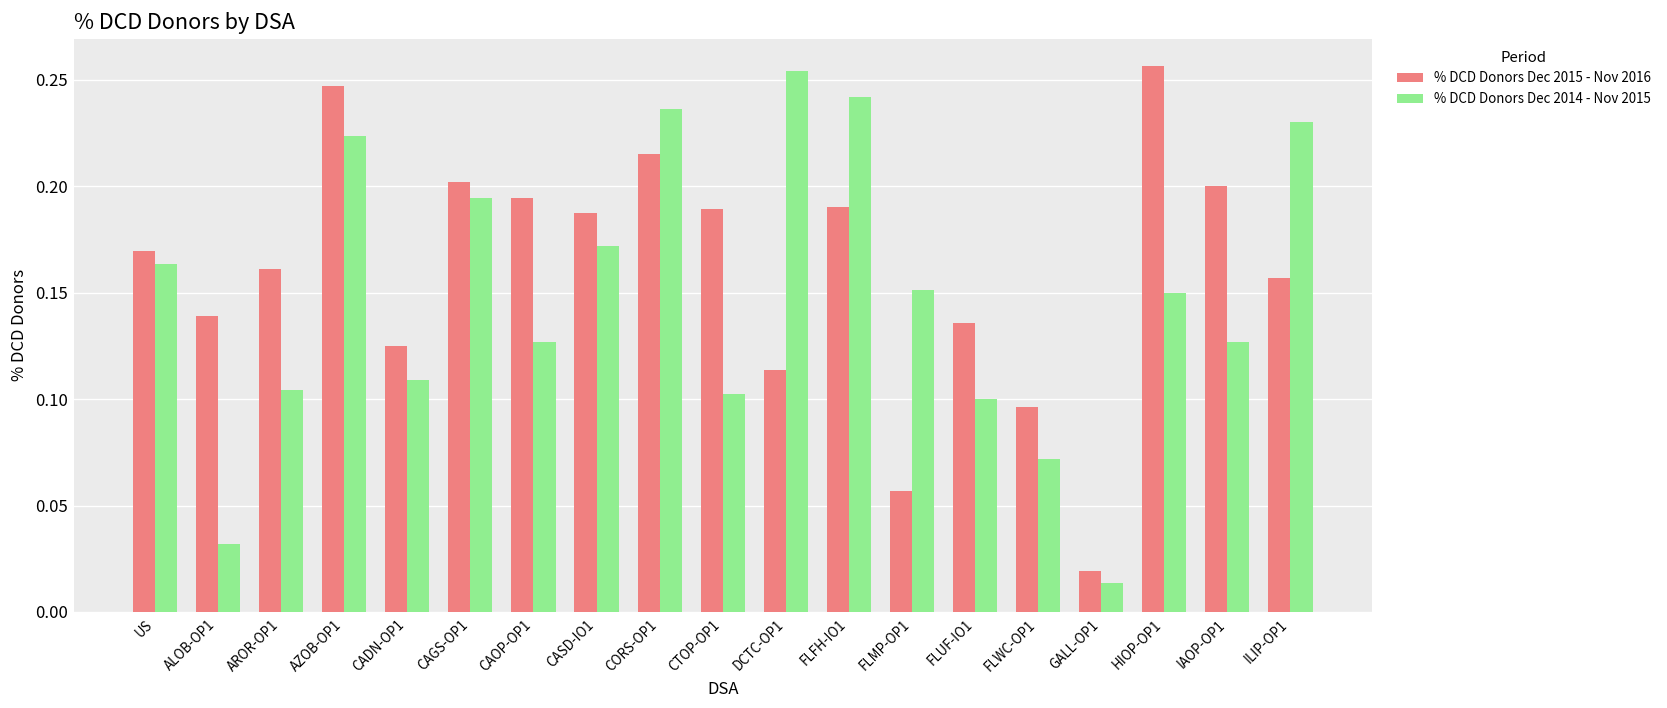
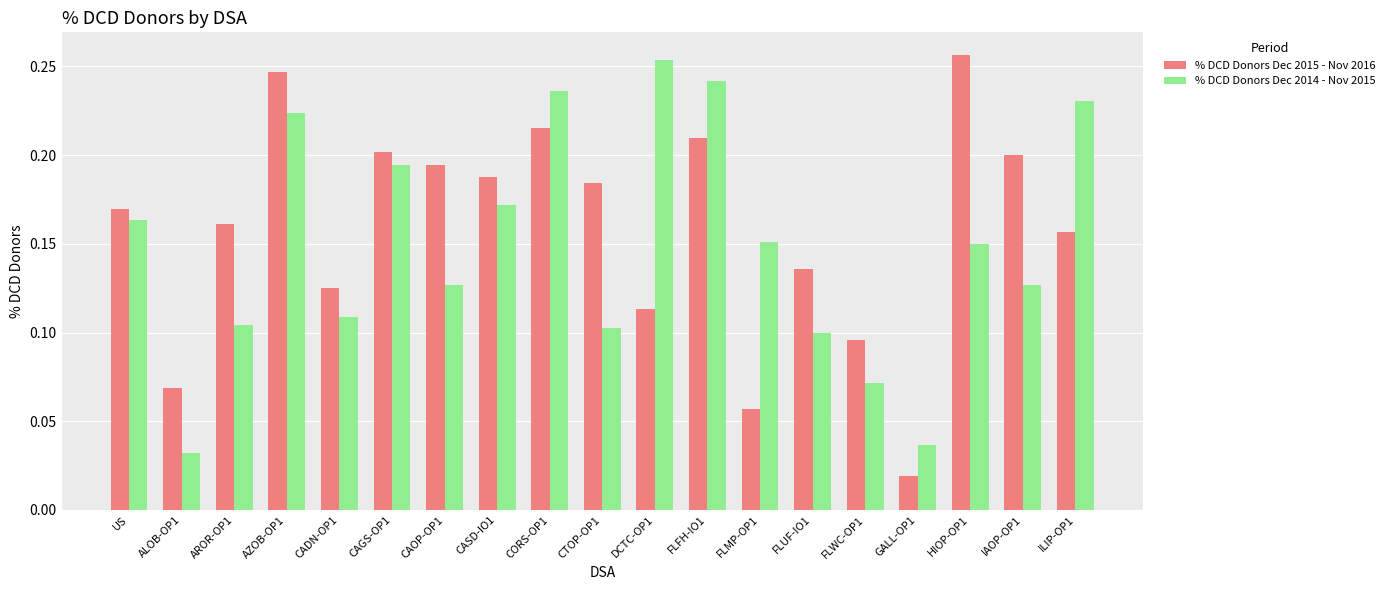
  {
    "% DCD Donors Dec 2015 - Nov 2016": {
      "US": 0.170,
-     "ALOB-OP1": 0.139,
+     "ALOB-OP1": 0.069,
      "AROR-OP1": 0.161,
      "AZOB-OP1": 0.247,
      "CADN-OP1": 0.125,
      "CAGS-OP1": 0.202,
      "CAOP-OP1": 0.194,
      "CASD-IO1": 0.188,
      "CORS-OP1": 0.215,
-     "CTOP-OP1": 0.189,
+     "CTOP-OP1": 0.184,
      "DCTC-OP1": 0.113,
-     "FLFH-IO1": 0.190,
+     "FLFH-IO1": 0.210,
      "FLMP-OP1": 0.057,
      "FLUF-IO1": 0.136,
      "FLWC-OP1": 0.096,
      "GALL-OP1": 0.019,
      "HIOP-OP1": 0.256,
      "IAOP-OP1": 0.200,
      "ILIP-OP1": 0.157
    },
    "% DCD Donors Dec 2014 - Nov 2015": {
      "US": 0.163,
      "ALOB-OP1": 0.032,
      "AROR-OP1": 0.104,
      "AZOB-OP1": 0.224,
      "CADN-OP1": 0.109,
      "CAGS-OP1": 0.194,
      "CAOP-OP1": 0.127,
      "CASD-IO1": 0.172,
      "CORS-OP1": 0.236,
      "CTOP-OP1": 0.103,
      "DCTC-OP1": 0.254,
      "FLFH-IO1": 0.242,
      "FLMP-OP1": 0.151,
      "FLUF-IO1": 0.100,
      "FLWC-OP1": 0.072,
-     "GALL-OP1": 0.014,
+     "GALL-OP1": 0.036,
      "HIOP-OP1": 0.150,
      "IAOP-OP1": 0.127,
      "ILIP-OP1": 0.230
    }
  }
